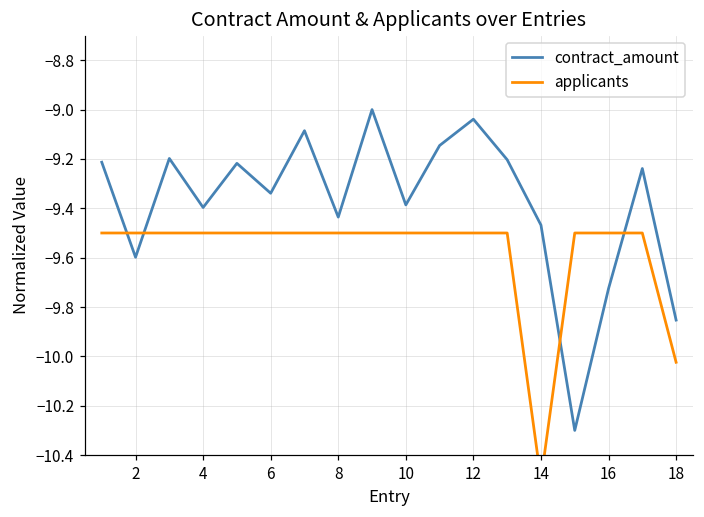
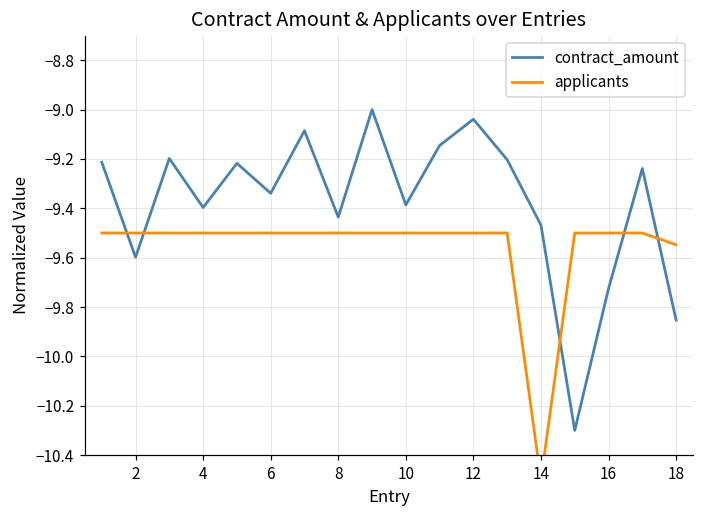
  {
    "contract_amount": {
      "2": -9.60,
      "4": -9.40,
      "6": -9.34,
      "8": -9.44,
      "10": -9.39,
      "12": -9.04,
      "14": -9.47,
      "16": -9.73,
      "18": -9.85
    },
    "applicants": {
      "2": -9.50,
      "4": -9.50,
      "6": -9.50,
      "8": -9.50,
      "10": -9.50,
      "12": -9.50,
      "16": -9.50,
-     "18": -10.02
+     "18": -9.55
    }
  }
